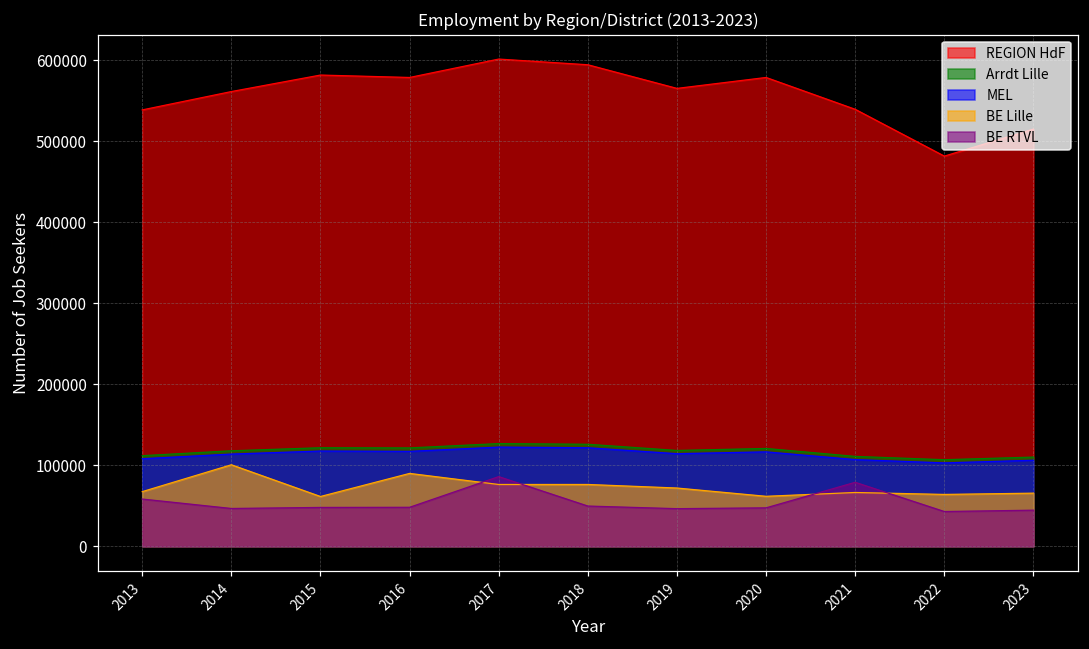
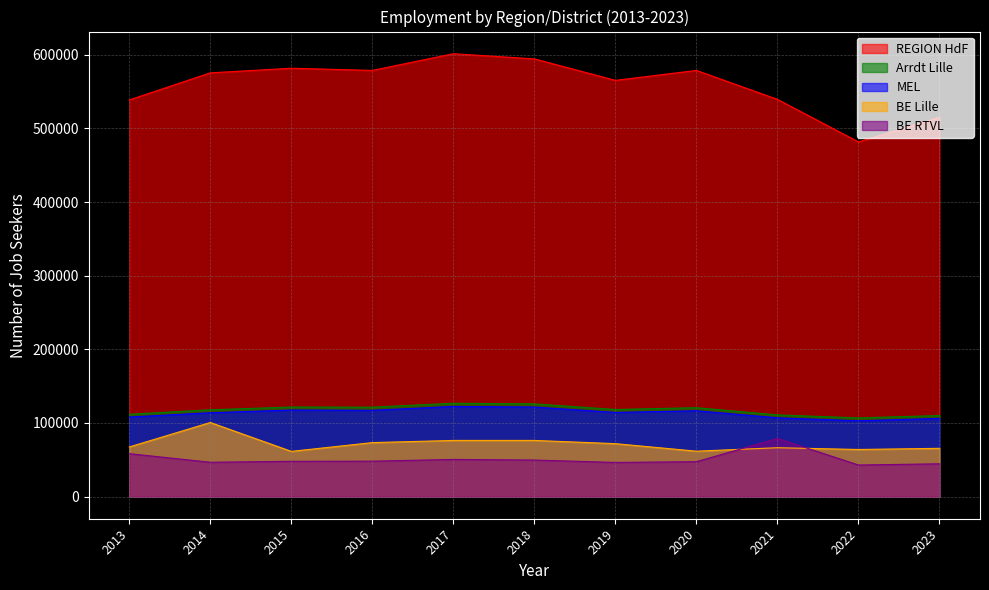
  {
    "REGION HdF": {
      "2013": 540000,
-     "2014": 560000,
+     "2014": 580000,
      "2015": 580000,
      "2016": 580000,
      "2017": 600000,
      "2018": 590000,
      "2019": 570000,
      "2020": 580000,
      "2021": 540000,
      "2022": 480000
    },
    "Arrdt Lille": {
      "2013": 110000,
      "2014": 120000,
      "2015": 120000,
      "2016": 120000,
      "2017": 130000,
      "2018": 130000,
      "2019": 120000,
      "2020": 120000,
      "2021": 110000,
      "2022": 110000,
      "2023": 110000
    },
    "MEL": {
      "2013": 110000,
      "2014": 110000,
      "2015": 120000,
      "2016": 120000,
      "2017": 120000,
      "2018": 120000,
      "2019": 110000,
      "2020": 120000,
      "2021": 110000,
      "2022": 100000,
      "2023": 110000
    },
    "BE Lille": {
      "2013": 70000,
      "2014": 100000,
      "2015": 60000,
-     "2016": 90000,
+     "2016": 70000,
      "2017": 80000,
      "2018": 80000,
      "2019": 70000,
      "2020": 60000,
      "2021": 70000,
      "2022": 60000,
      "2023": 70000
    },
    "BE RTVL": {
      "2013": 60000,
      "2014": 50000,
      "2015": 50000,
      "2016": 50000,
-     "2017": 90000,
+     "2017": 50000,
      "2018": 50000,
      "2019": 50000,
      "2020": 50000,
      "2021": 80000,
      "2022": 40000,
      "2023": 40000
    }
  }
